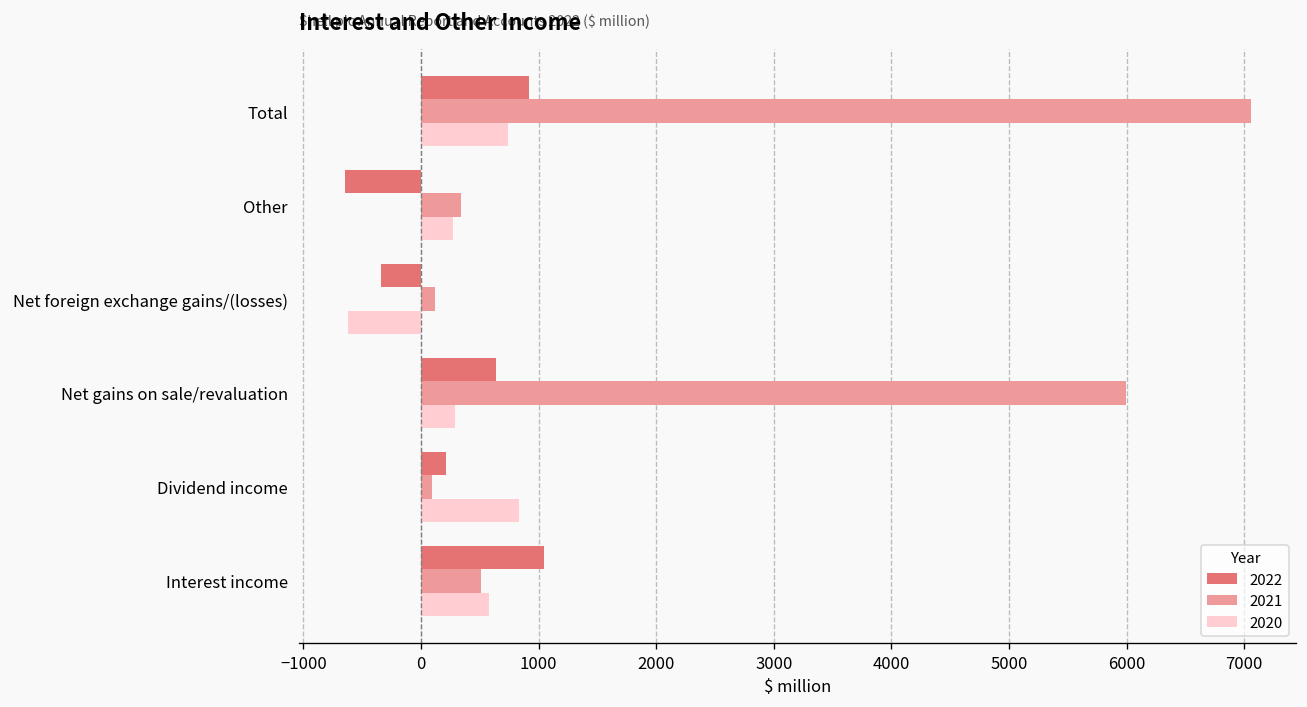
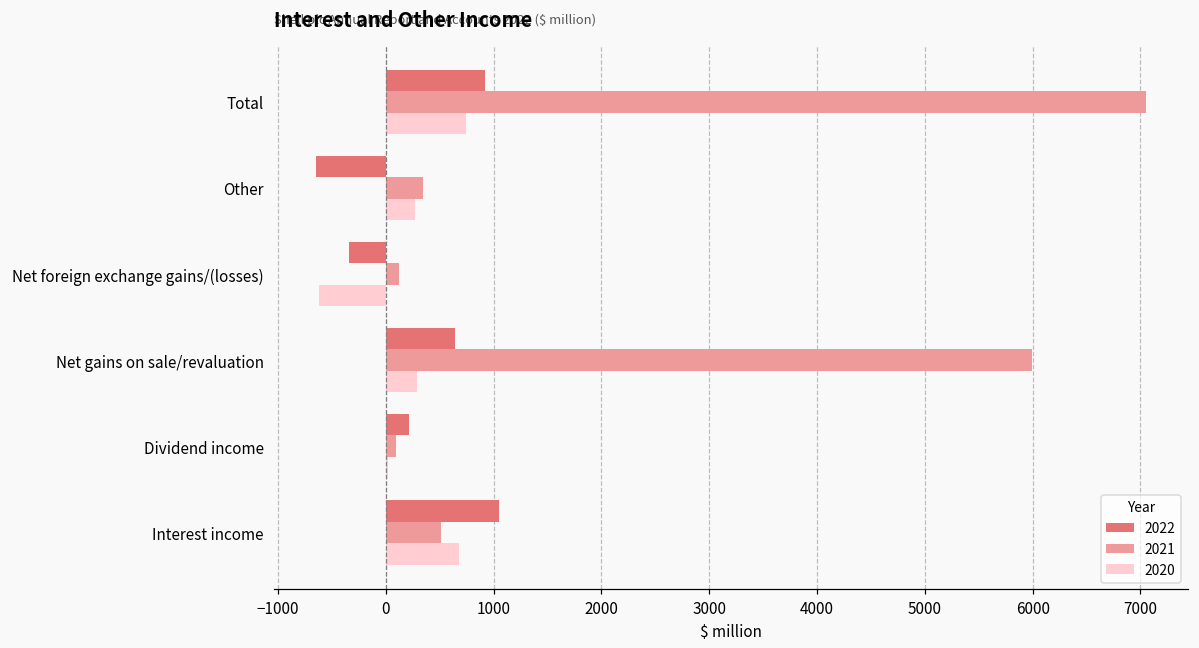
  {
    "2020": {
      "Total": 700,
      "Other": 300,
      "Net foreign exchange gains/(losses)": -600,
      "Net gains on sale/revaluation": 300,
-     "Dividend income": 800,
-     "Interest income": 600
+     "Dividend income": 0,
+     "Interest income": 700
    }
  }
